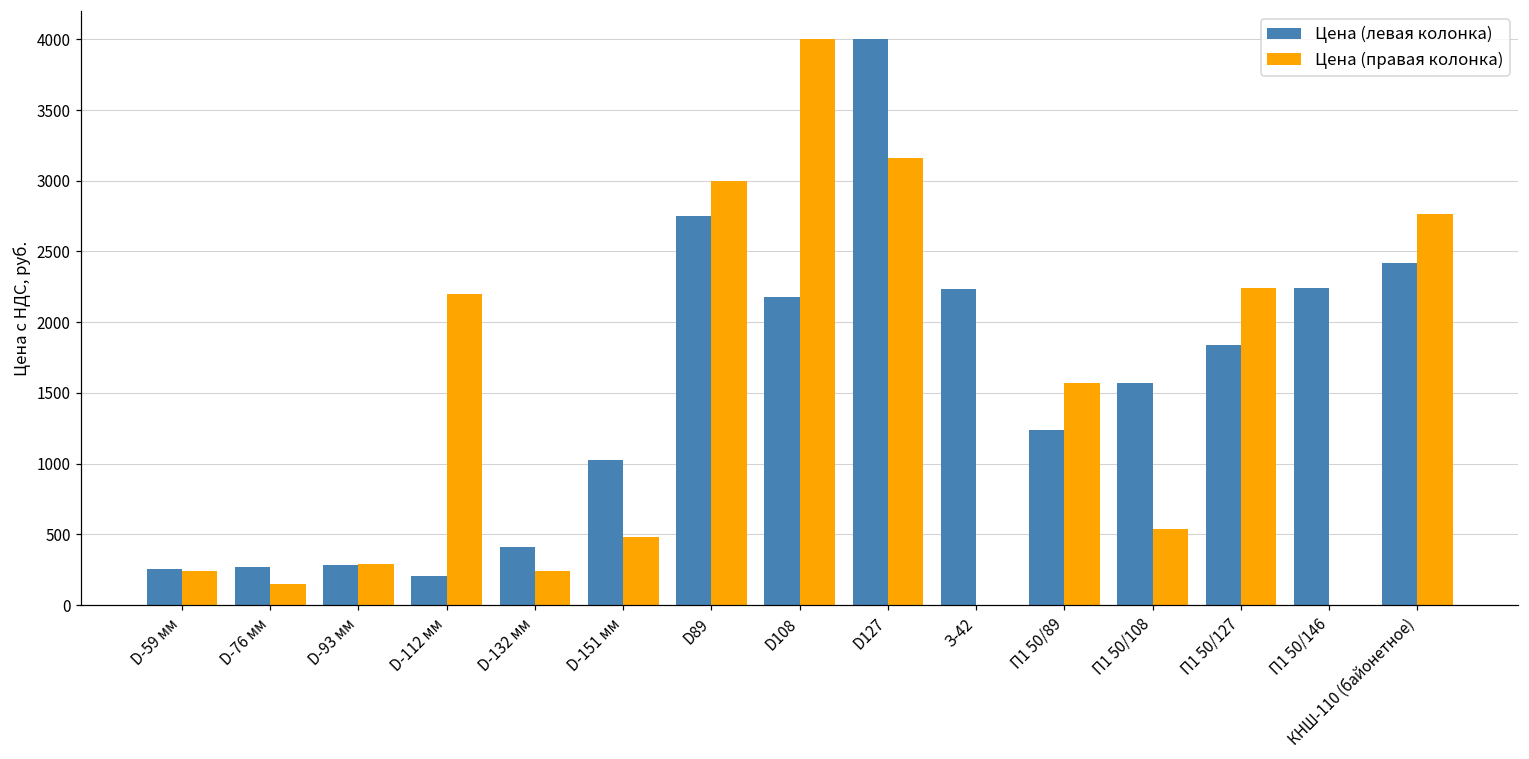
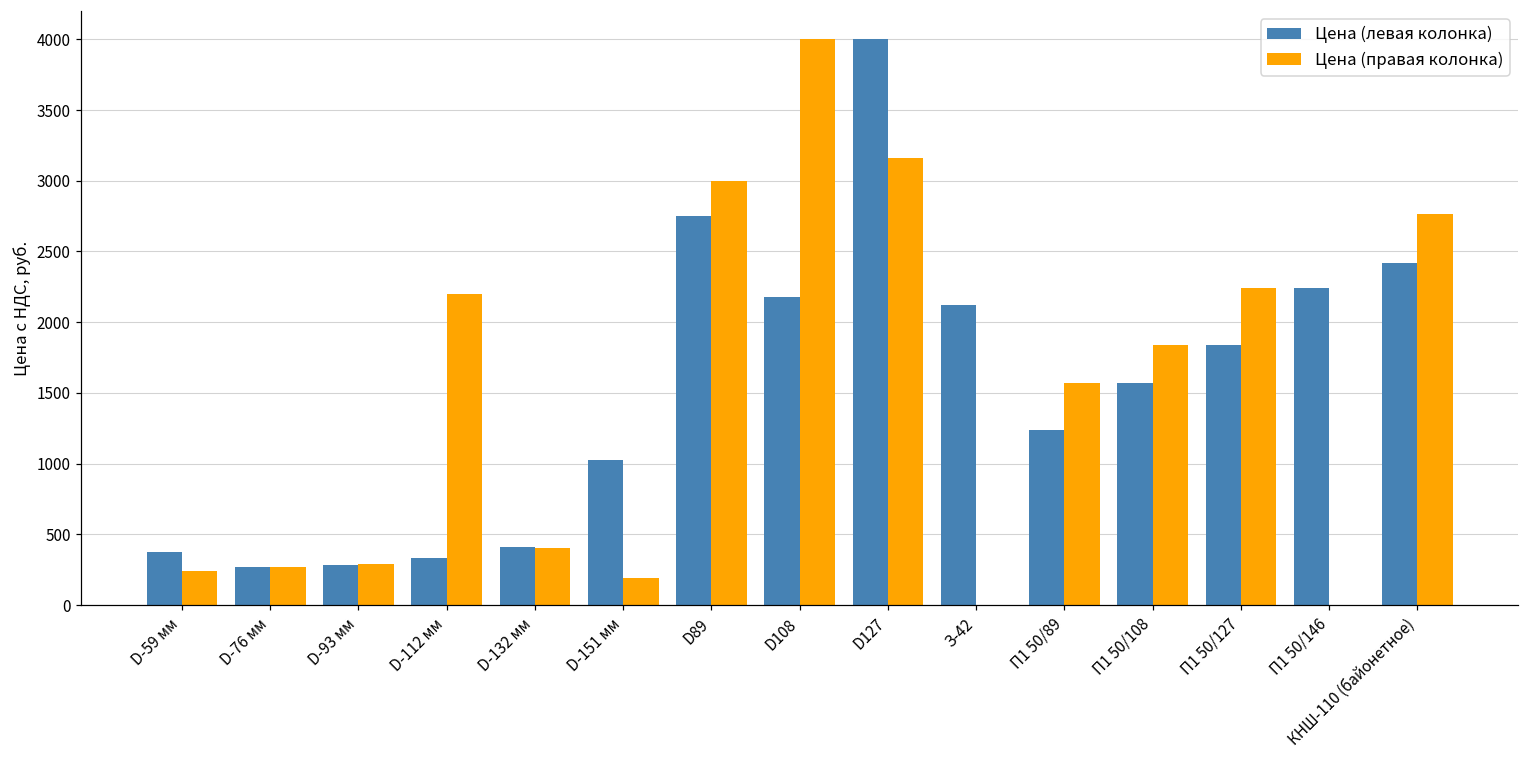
  {
    "Цена (левая колонка)": {
-     "D-59 мм": 260,
+     "D-59 мм": 380,
      "D-76 мм": 270,
      "D-93 мм": 290,
-     "D-112 мм": 210,
+     "D-112 мм": 330,
      "D-132 мм": 410,
      "D-151 мм": 1030,
      "D89": 2750,
      "D108": 2180,
      "D127": 4000,
-     "З-42": 2240,
+     "З-42": 2120,
      "П1 50/89": 1240,
      "П1 50/108": 1570,
      "П1 50/127": 1840,
      "П1 50/146": 2240,
      "КНШ-110 (байонетное)": 2420
    },
    "Цена (правая колонка)": {
      "D-59 мм": 240,
-     "D-76 мм": 150,
+     "D-76 мм": 270,
      "D-93 мм": 290,
      "D-112 мм": 2200,
-     "D-132 мм": 240,
-     "D-151 мм": 490,
+     "D-132 мм": 410,
+     "D-151 мм": 200,
      "D89": 3000,
      "D108": 4000,
      "D127": 3160,
      "З-42": 0,
      "П1 50/89": 1570,
-     "П1 50/108": 540,
+     "П1 50/108": 1840,
      "П1 50/127": 2240,
      "П1 50/146": 0,
      "КНШ-110 (байонетное)": 2770
    }
  }
